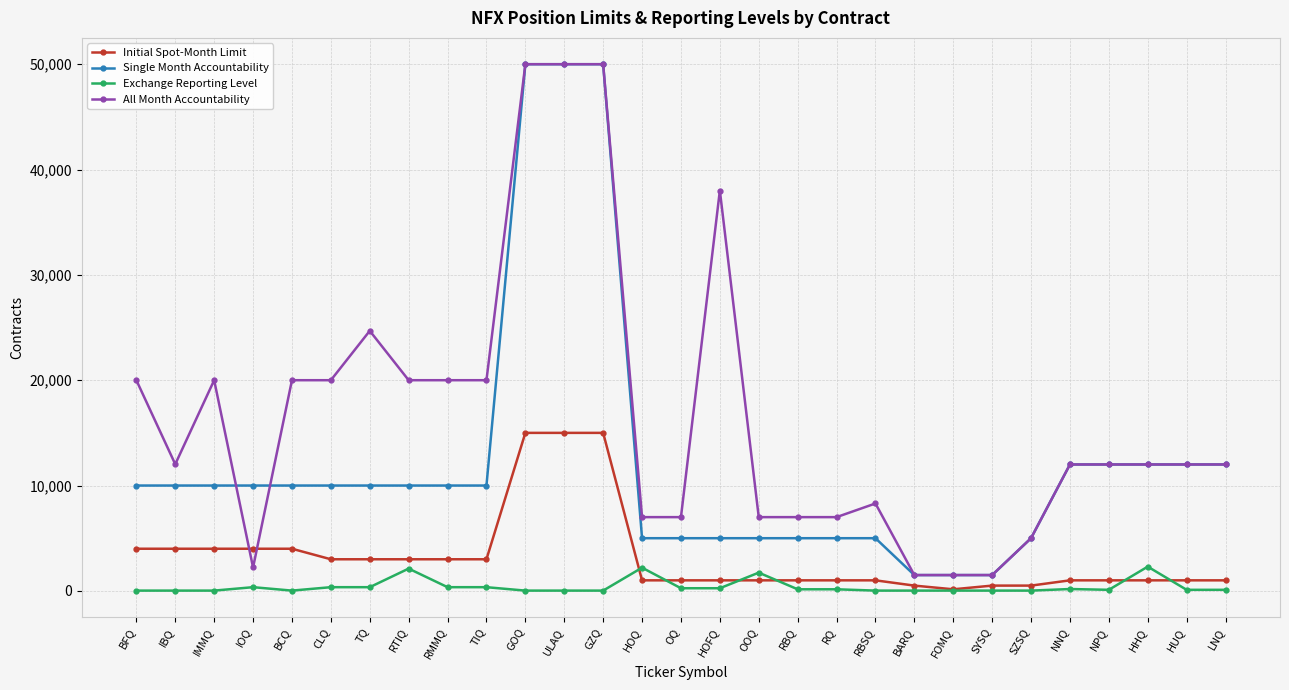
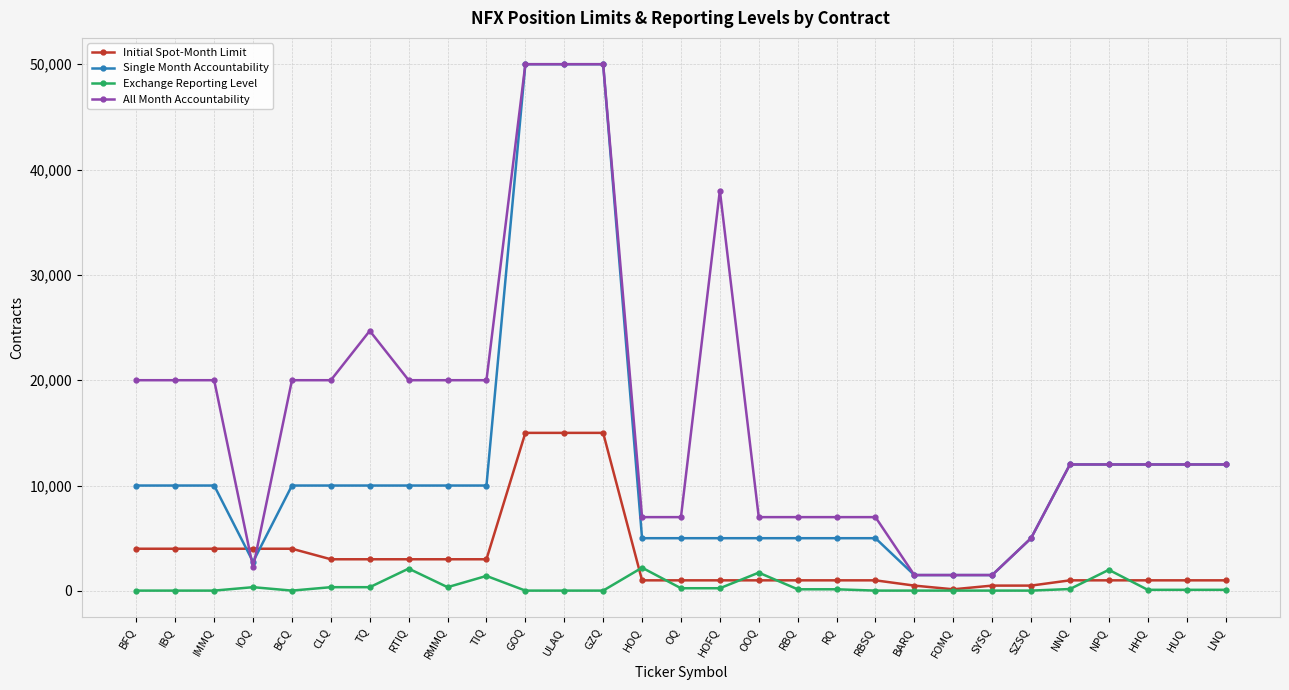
  {
    "Initial Spot-Month Limit": {
      "BFQ": "4,000",
      "IBQ": "4,000",
      "IMMQ": "4,000",
      "IOQ": "4,000",
      "BCQ": "4,000",
      "CLQ": "3,000",
      "TQ": "3,000",
      "RTIQ": "3,000",
      "RMMQ": "3,000",
      "TIQ": "3,000",
      "GOQ": "15,000",
      "ULAQ": "15,000",
      "GZQ": "15,000",
      "HOQ": "1,000",
      "OQ": "1,000",
      "HOFQ": "1,000",
      "OOQ": "1,000",
      "RBQ": "1,000",
      "RQ": "1,000",
      "RBSQ": "1,000",
      "BARQ": "500",
      "SYSQ": "500",
      "SZSQ": "500",
      "NNQ": "1,000",
      "NPQ": "1,000",
      "HHQ": "1,000",
      "HUQ": "1,000",
      "LNQ": "1,000"
    },
    "Single Month Accountability": {
      "BFQ": "10,000",
      "IBQ": "10,000",
      "IMMQ": "10,000",
-     "IOQ": "10,000",
+     "IOQ": "2,800",
      "BCQ": "10,000",
      "CLQ": "10,000",
      "TQ": "10,000",
      "RTIQ": "10,000",
      "RMMQ": "10,000",
      "TIQ": "10,000",
      "HOQ": "5,000",
      "OQ": "5,000",
      "HOFQ": "5,000",
      "OOQ": "5,000",
      "RBQ": "5,000",
      "RQ": "5,000",
      "RBSQ": "5,000"
    },
    "Exchange Reporting Level": {
      "BFQ": "0",
      "IBQ": "0",
      "IMMQ": "0",
      "IOQ": "400",
      "BCQ": "0",
      "CLQ": "400",
      "TQ": "400",
      "RTIQ": "2,100",
      "RMMQ": "400",
-     "TIQ": "400",
+     "TIQ": "1,400",
      "GOQ": "0",
      "ULAQ": "0",
      "GZQ": "0",
      "HOQ": "2,200",
      "OQ": "300",
      "HOFQ": "300",
      "OOQ": "1,700",
      "RBQ": "200",
      "RQ": "200",
      "RBSQ": "0",
      "BARQ": "0",
      "SYSQ": "0",
      "SZSQ": "0",
      "NNQ": "200",
-     "NPQ": "100",
-     "HHQ": "2,300",
+     "NPQ": "2,000",
+     "HHQ": "100",
      "HUQ": "100",
      "LNQ": "100"
    },
    "All Month Accountability": {
      "BFQ": "20,000",
-     "IBQ": "12,000",
+     "IBQ": "20,000",
      "IMMQ": "20,000",
      "IOQ": "2,200",
      "BCQ": "20,000",
      "CLQ": "20,000",
      "TQ": "24,700",
      "RTIQ": "20,000",
      "RMMQ": "20,000",
      "TIQ": "20,000",
      "HOQ": "7,000",
      "OQ": "7,000",
      "HOFQ": "38,000",
      "OOQ": "7,000",
      "RBQ": "7,000",
      "RQ": "7,000",
-     "RBSQ": "8,300"
+     "RBSQ": "7,000"
    }
  }
